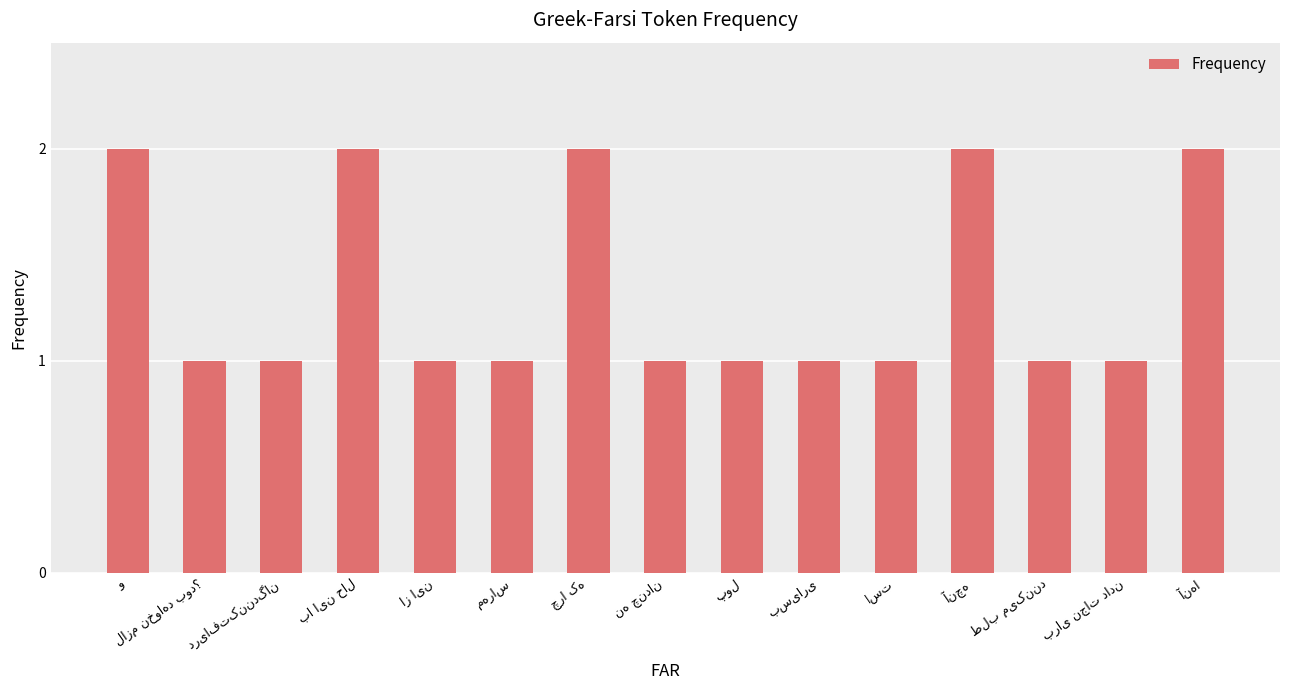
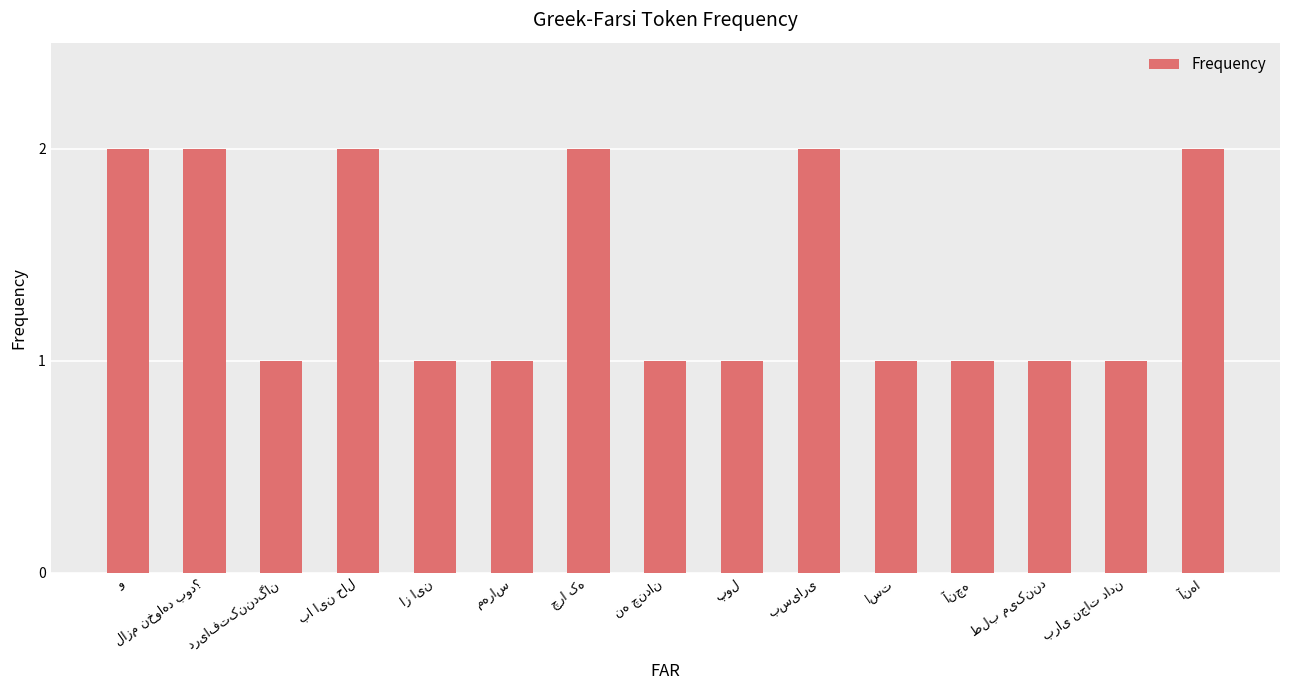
  {
    "و": 2,
-   "لازم نخواهد بود؟": 1,
+   "لازم نخواهد بود؟": 2,
    "دریافت‌کنندگان": 1,
    "با این حال": 2,
    "از این": 1,
    "مهراس": 1,
    "چرا که": 2,
    "نه چندان": 1,
    "پول": 1,
-   "بسیاری": 1,
+   "بسیاری": 2,
    "است": 1,
-   "آنچه": 2,
+   "آنچه": 1,
    "طلب می‌کنند": 1,
    "برای نجات دادن": 1,
    "آنها": 2
  }
